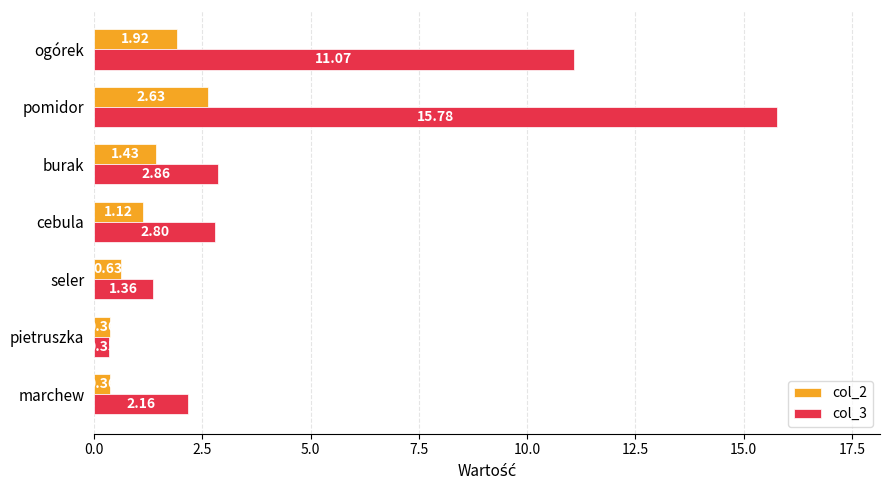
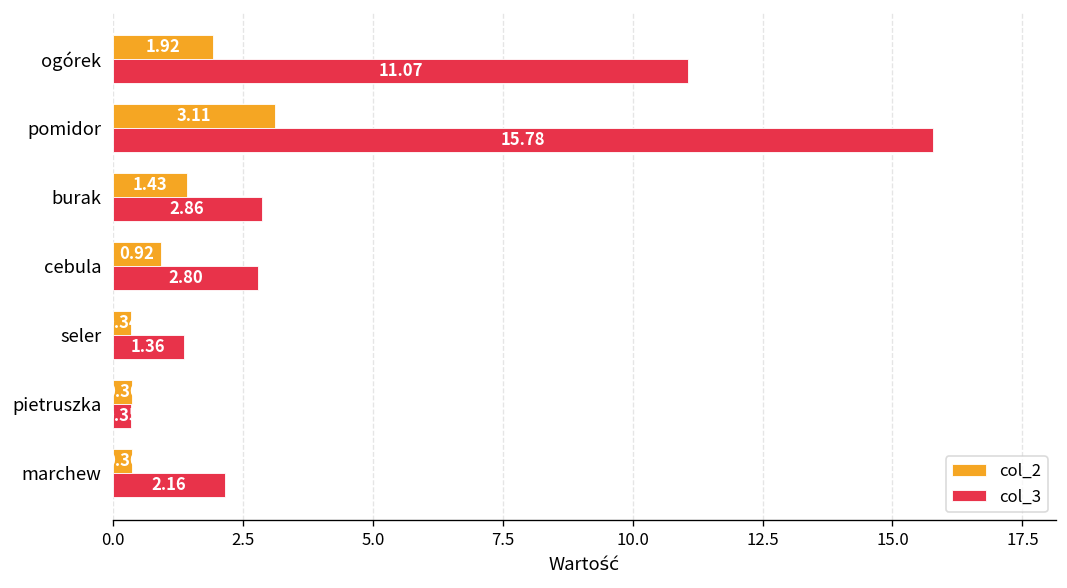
  {
    "col_2": {
      "ogórek": 1.92,
-     "pomidor": 2.63,
+     "pomidor": 3.11,
      "burak": 1.43,
-     "cebula": 1.12,
-     "seler": 0.6
+     "cebula": 0.92,
+     "seler": 0.3
    },
    "col_3": {
      "ogórek": 11.07,
      "pomidor": 15.78,
      "burak": 2.86,
      "cebula": 2.80,
      "seler": 1.36,
      "marchew": 2.16
    }
  }
